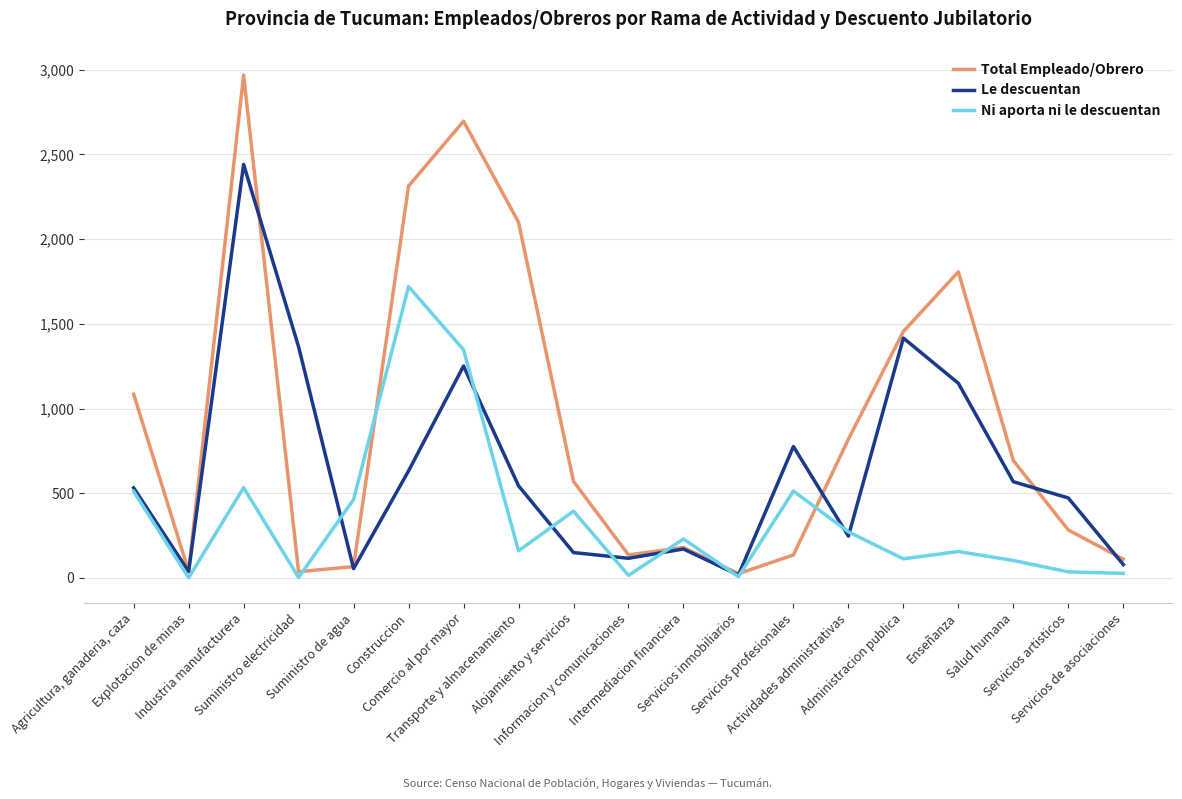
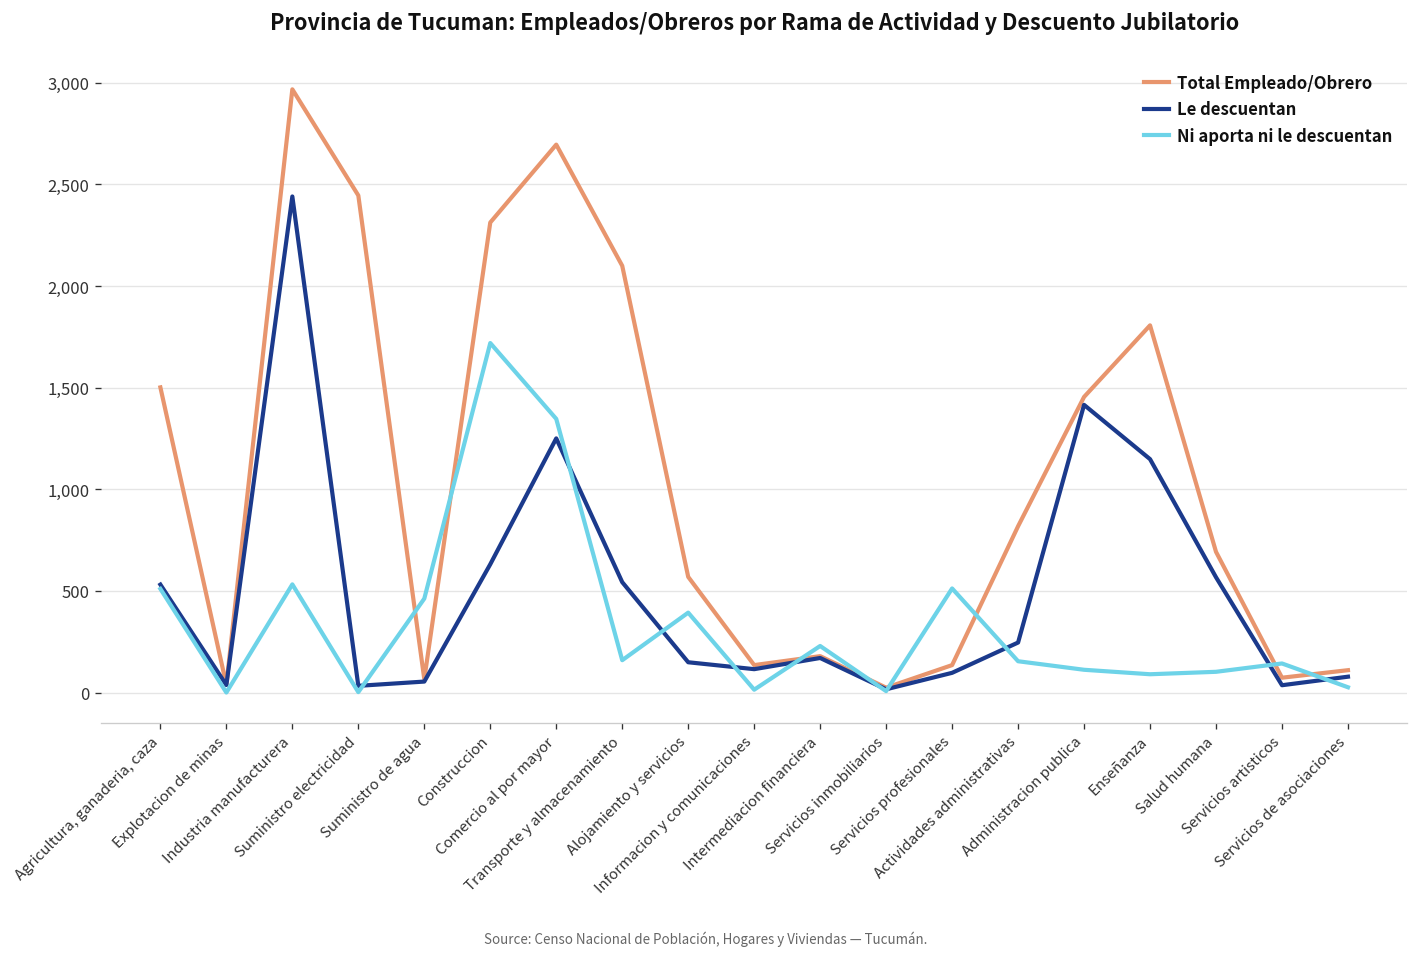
  {
    "Total Empleado/Obrero": {
-     "Agricultura, ganaderia, caza": "1,090",
+     "Agricultura, ganaderia, caza": "1,500",
      "Industria manufacturera": "2,970",
-     "Suministro electricidad": "40",
+     "Suministro electricidad": "2,450",
      "Construccion": "2,310",
      "Comercio al por mayor": "2,700",
      "Transporte y almacenamiento": "2,100",
      "Alojamiento y servicios": "570",
      "Informacion y comunicaciones": "140",
      "Servicios profesionales": "140",
      "Actividades administrativas": "820",
      "Administracion publica": "1,460",
      "Enseñanza": "1,810",
      "Salud humana": "690",
-     "Servicios artisticos": "280",
+     "Servicios artisticos": "70",
      "Servicios de asociaciones": "110"
    },
    "Le descuentan": {
      "Agricultura, ganaderia, caza": "530",
      "Industria manufacturera": "2,440",
-     "Suministro electricidad": "1,360",
+     "Suministro electricidad": "30",
      "Construccion": "630",
      "Comercio al por mayor": "1,250",
      "Transporte y almacenamiento": "540",
      "Alojamiento y servicios": "150",
      "Informacion y comunicaciones": "120",
-     "Servicios profesionales": "780",
+     "Servicios profesionales": "100",
      "Actividades administrativas": "250",
      "Administracion publica": "1,420",
      "Enseñanza": "1,150",
      "Salud humana": "570",
-     "Servicios artisticos": "470",
+     "Servicios artisticos": "40",
      "Servicios de asociaciones": "80"
    },
    "Ni aporta ni le descuentan": {
      "Agricultura, ganaderia, caza": "510",
      "Explotacion de minas": "0",
      "Industria manufacturera": "530",
      "Suministro electricidad": "0",
      "Suministro de agua": "460",
      "Construccion": "1,720",
      "Comercio al por mayor": "1,350",
      "Transporte y almacenamiento": "160",
      "Alojamiento y servicios": "390",
      "Informacion y comunicaciones": "20",
      "Intermediacion financiera": "230",
      "Servicios profesionales": "510",
-     "Actividades administrativas": "270",
+     "Actividades administrativas": "160",
      "Administracion publica": "110",
-     "Enseñanza": "160",
+     "Enseñanza": "90",
      "Salud humana": "100",
-     "Servicios artisticos": "40",
+     "Servicios artisticos": "140",
      "Servicios de asociaciones": "30"
    }
  }
